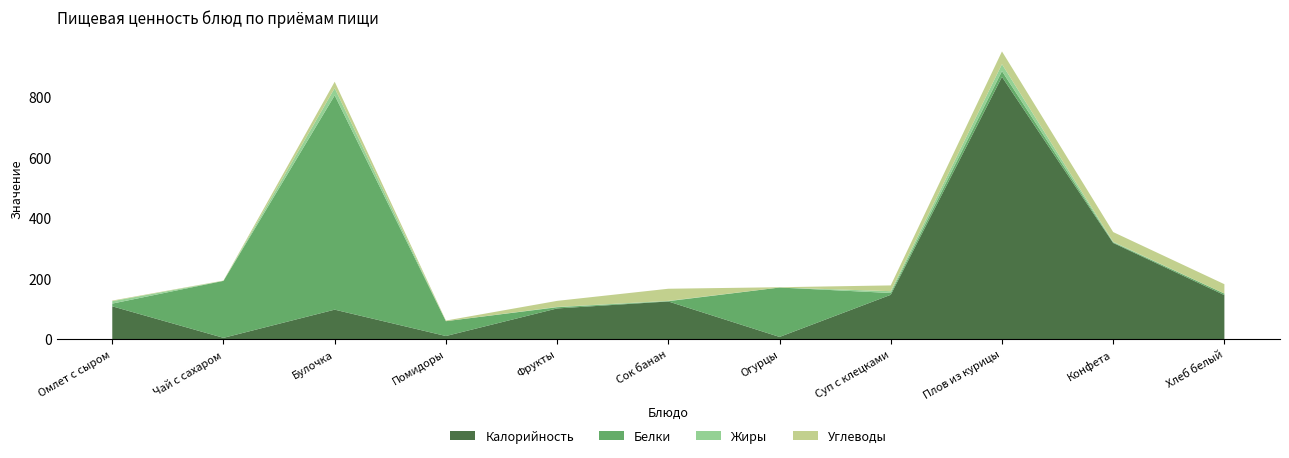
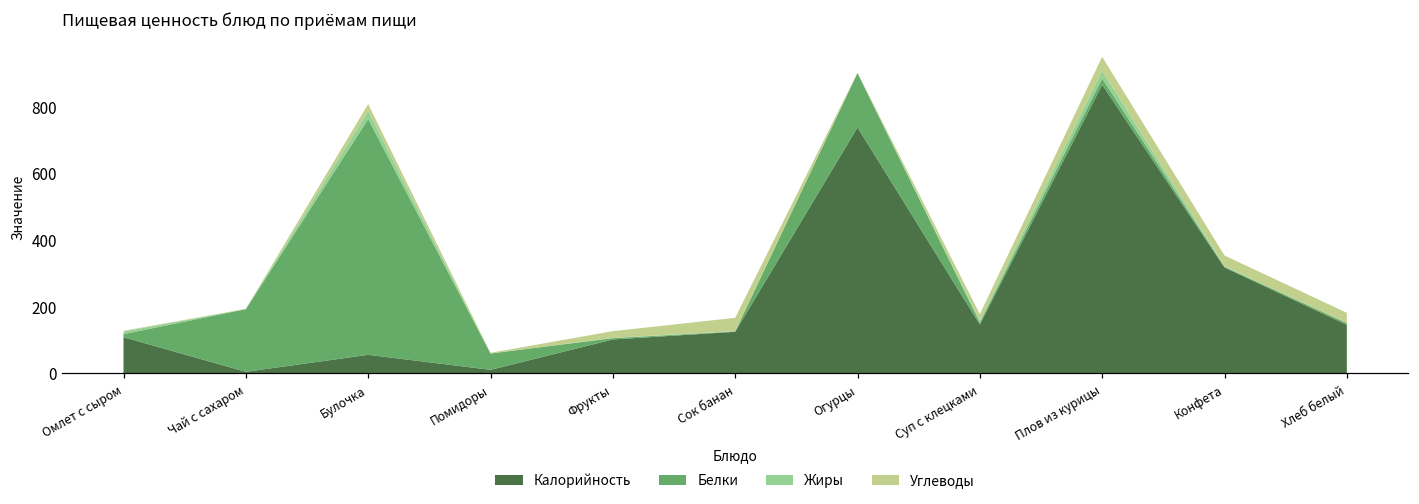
  {
    "Калорийность": {
      "Омлет с сыром": 110,
-     "Булочка": 100,
+     "Булочка": 60,
      "Помидоры": 10,
-     "Огурцы": 10,
+     "Огурцы": 740,
      "Плов из курицы": 870
    },
    "Белки": {
      "Булочка": 710,
      "Плов из курицы": 20
    }
  }
